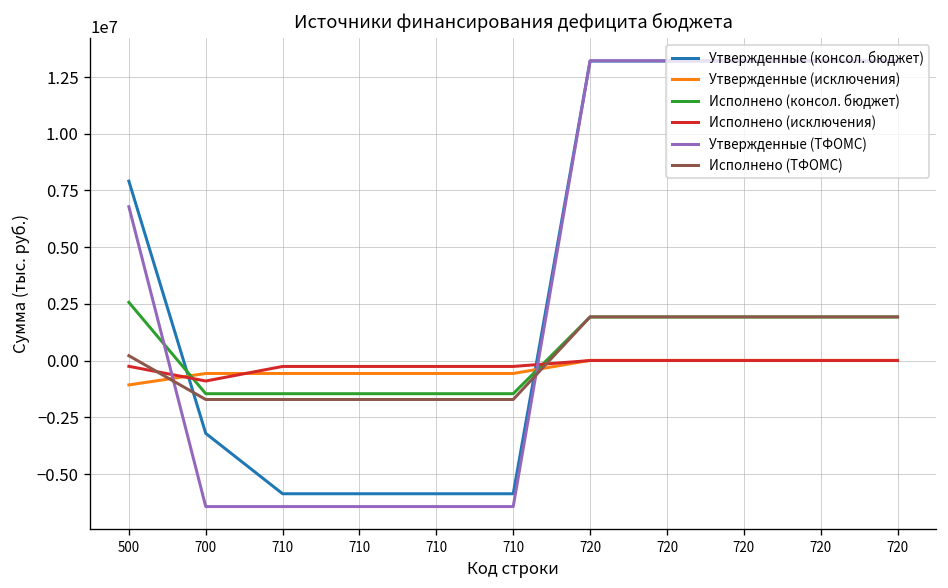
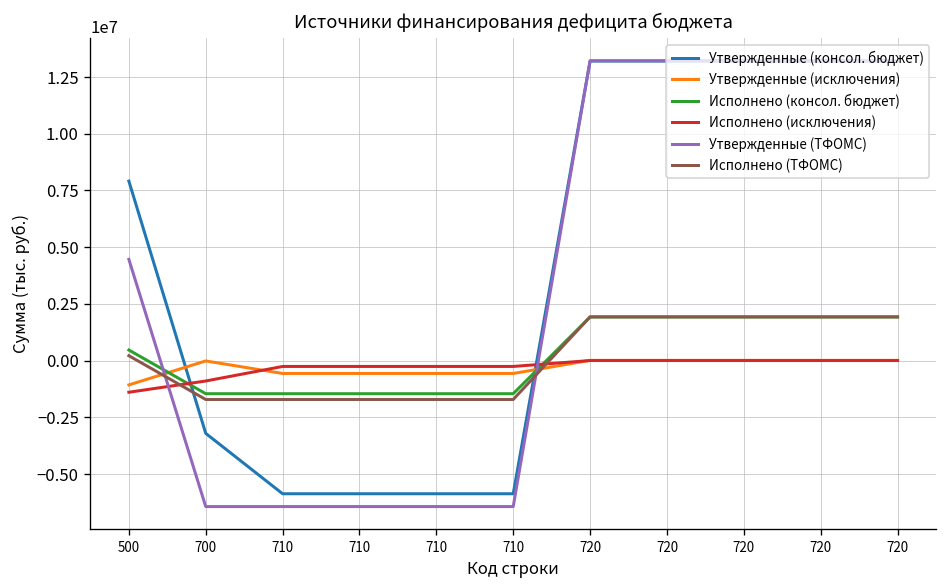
  {
    "Утвержденные (консол. бюджет)": {
      "500": 7900000,
      "700": -3200000
    },
    "Утвержденные (исключения)": {
      "500": -1100000,
-     "700": -600000
+     "700": 0
    },
    "Исполнено (консол. бюджет)": {
-     "500": 2600000,
+     "500": 500000,
      "700": -1500000
    },
    "Исполнено (исключения)": {
-     "500": -200000,
+     "500": -1400000,
      "700": -900000
    },
    "Утвержденные (ТФОМС)": {
-     "500": 6800000,
+     "500": 4500000,
      "700": -6400000
    },
    "Исполнено (ТФОМС)": {
      "500": 200000,
      "700": -1700000
    }
  }
